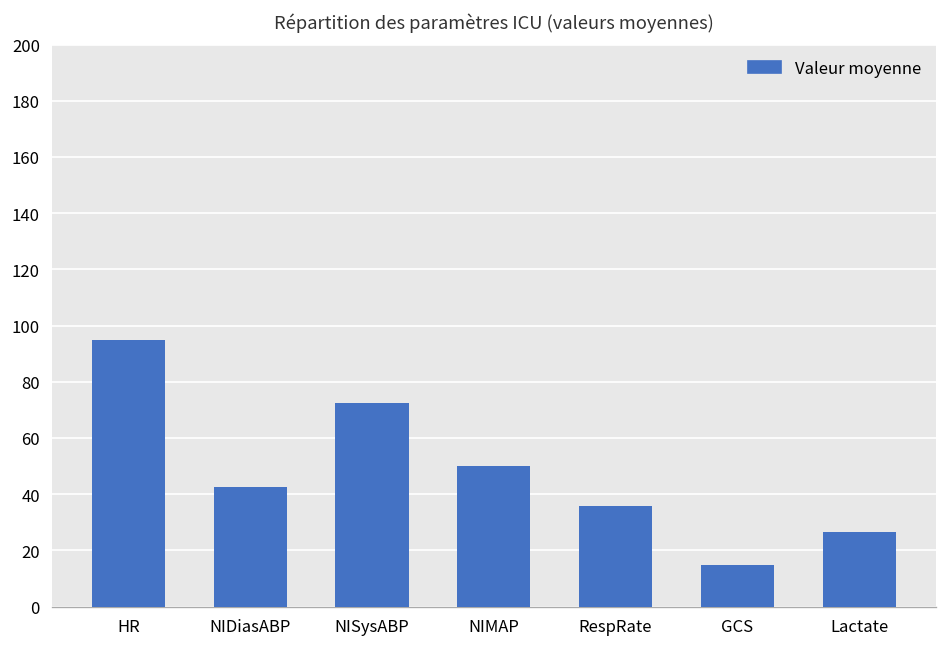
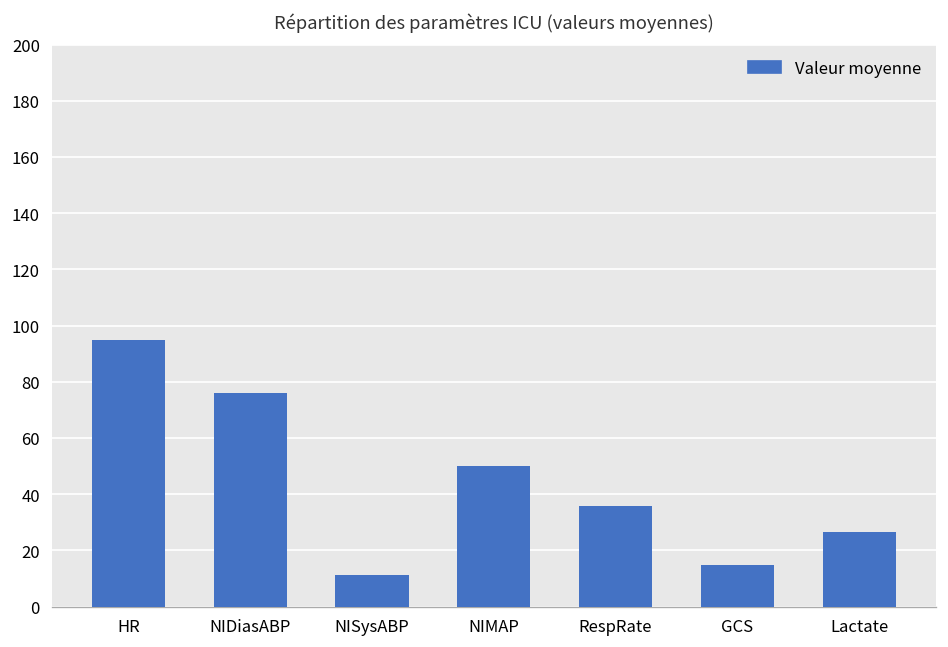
  {
    "HR": 95,
-   "NIDiasABP": 43,
-   "NISysABP": 73,
+   "NIDiasABP": 76,
+   "NISysABP": 11,
    "NIMAP": 50,
    "RespRate": 36,
    "GCS": 15,
    "Lactate": 27
  }
